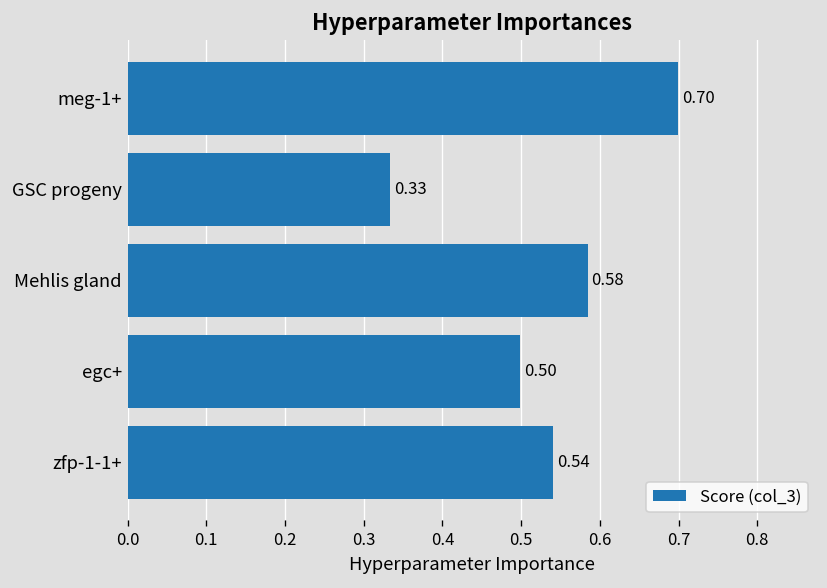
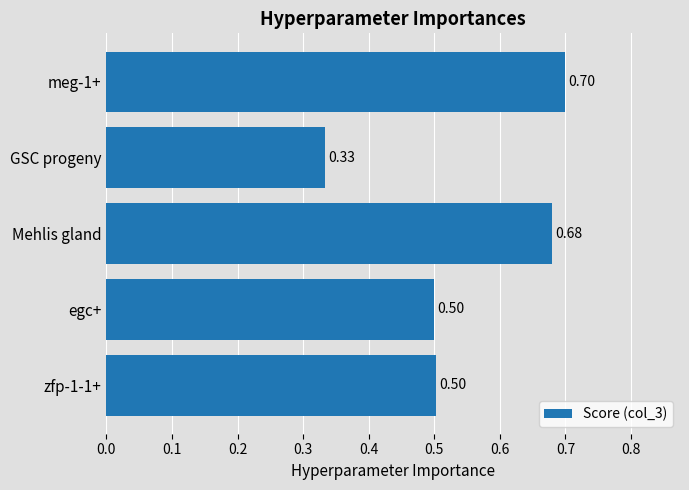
  {
    "meg-1+": 0.70,
    "GSC progeny": 0.33,
-   "Mehlis gland": 0.58,
+   "Mehlis gland": 0.68,
    "egc+": 0.50,
-   "zfp-1-1+": 0.54
+   "zfp-1-1+": 0.50
  }
